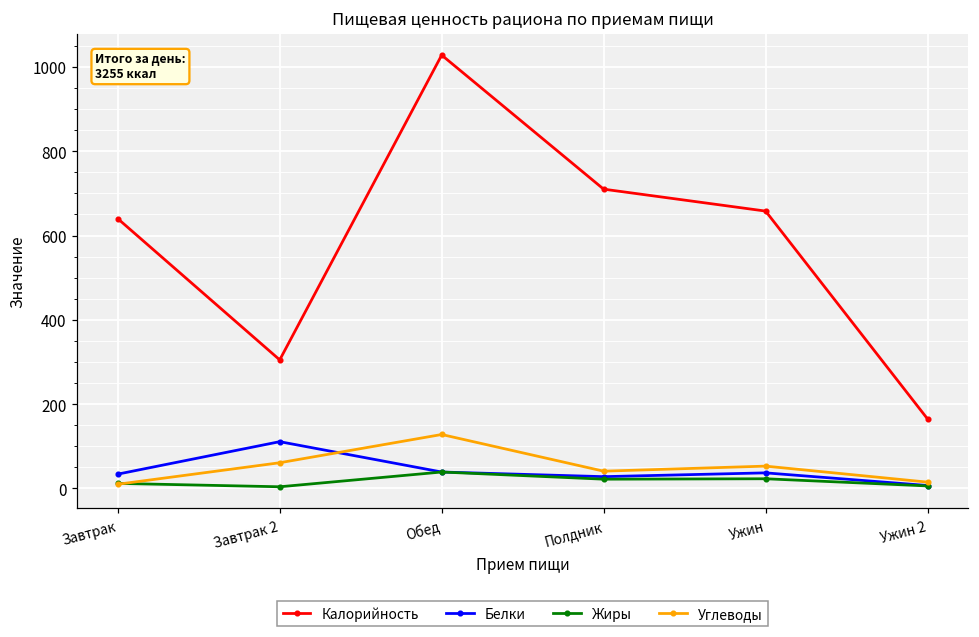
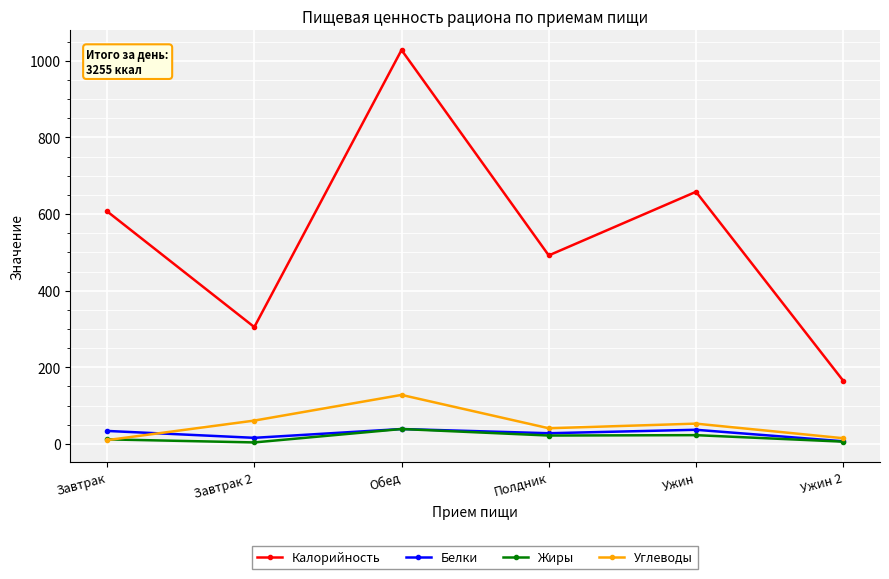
  {
    "Калорийность": {
-     "Завтрак": 640,
+     "Завтрак": 610,
      "Завтрак 2": 310,
      "Обед": 1030,
-     "Полдник": 710,
+     "Полдник": 490,
      "Ужин": 660,
      "Ужин 2": 170
    },
    "Белки": {
      "Завтрак": 30,
-     "Завтрак 2": 110,
+     "Завтрак 2": 20,
      "Ужин": 40
    },
    "Жиры": {
      "Завтрак 2": 0,
      "Ужин": 20
    },
    "Углеводы": {
      "Завтрак 2": 60,
      "Обед": 130,
      "Полдник": 40,
      "Ужин": 50,
      "Ужин 2": 20
    }
  }
